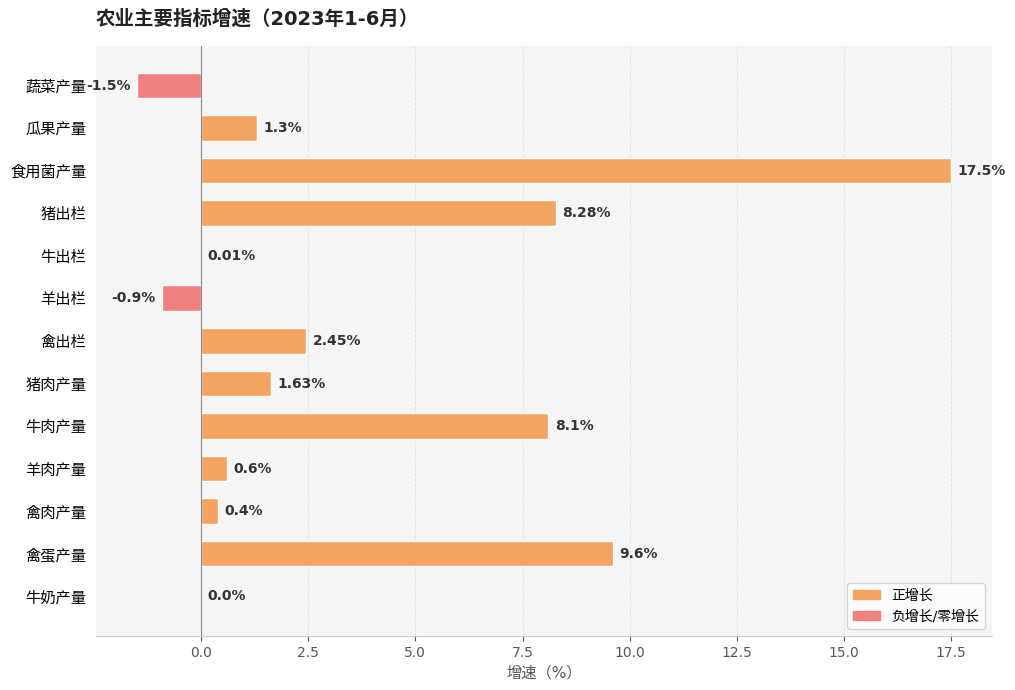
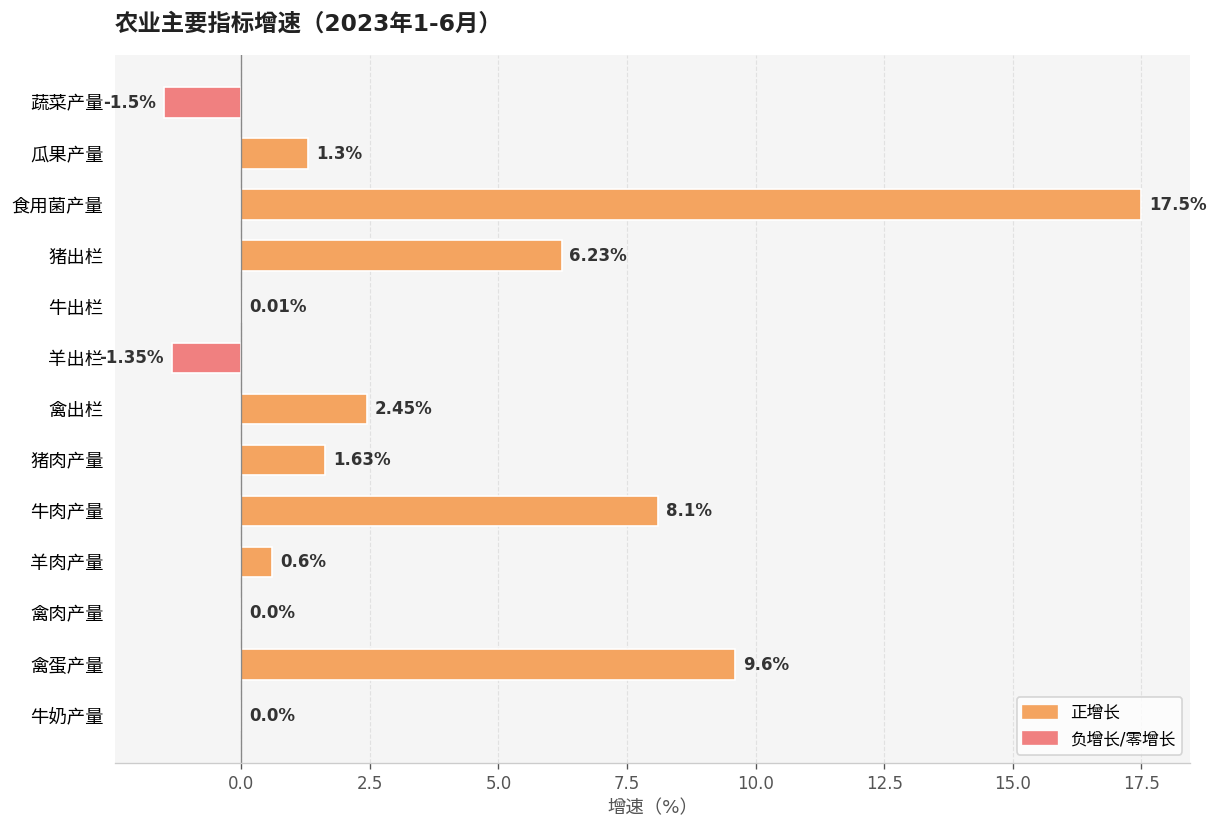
  {
    "蔬菜产量": "-1.5%",
    "瓜果产量": "1.3%",
    "食用菌产量": "17.5%",
-   "猪出栏": "8.28%",
+   "猪出栏": "6.23%",
    "牛出栏": "0.01%",
-   "羊出栏": "-0.9%",
+   "羊出栏": "-1.35%",
    "禽出栏": "2.45%",
    "猪肉产量": "1.63%",
    "牛肉产量": "8.1%",
    "羊肉产量": "0.6%",
-   "禽肉产量": "0.4%",
+   "禽肉产量": "0.0%",
    "禽蛋产量": "9.6%",
    "牛奶产量": "0.0%"
  }
